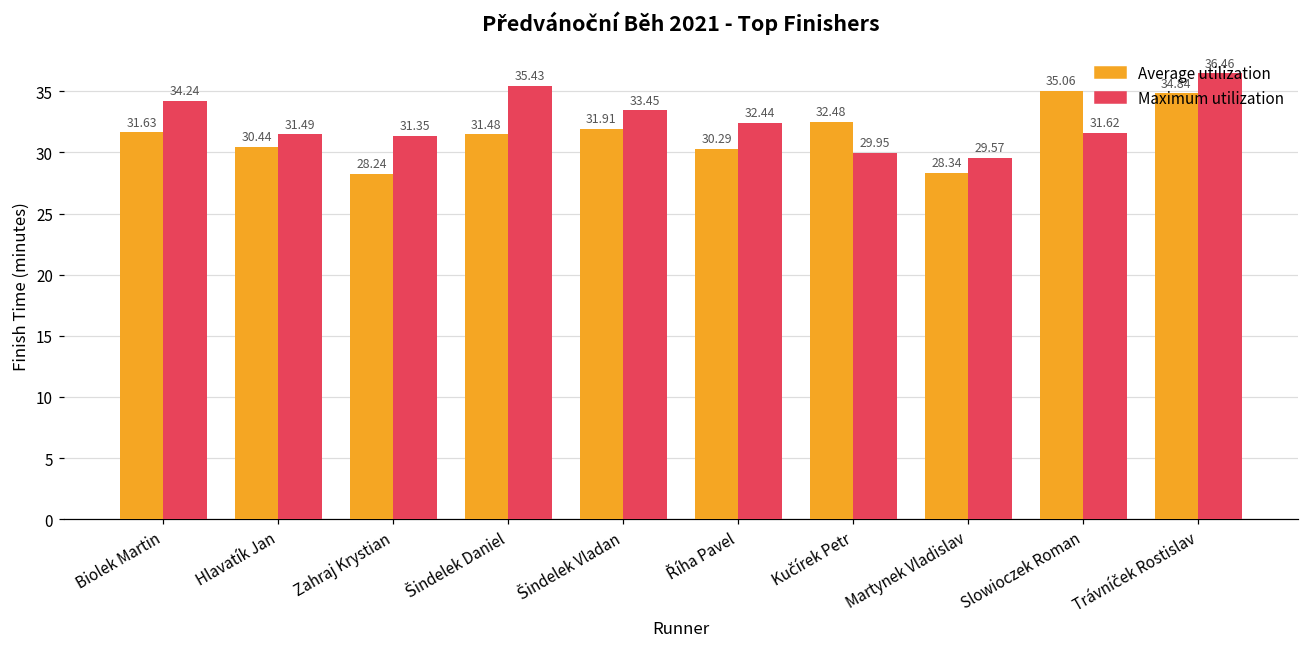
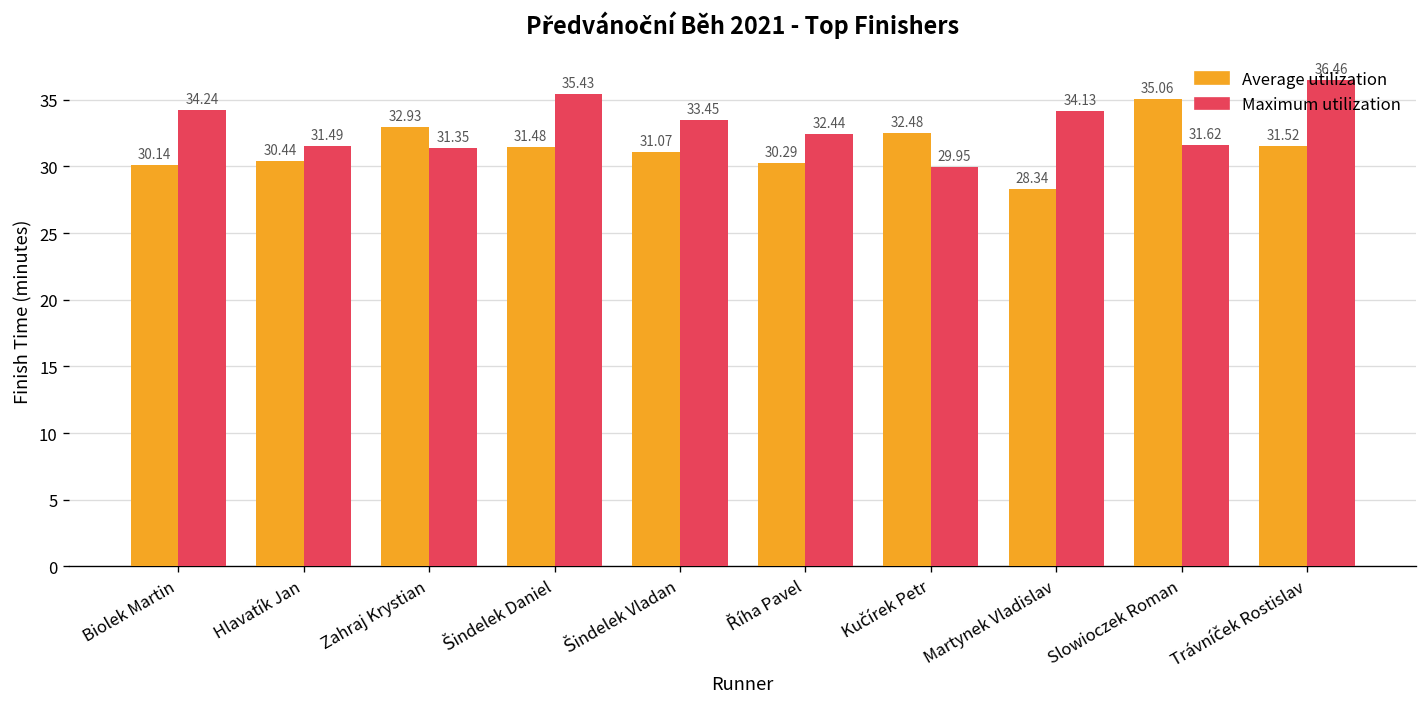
  {
    "Average utilization": {
-     "Biolek Martin": 31.63,
+     "Biolek Martin": 30.14,
      "Hlavatík Jan": 30.44,
-     "Zahraj Krystian": 28.24,
+     "Zahraj Krystian": 32.93,
      "Šindelek Daniel": 31.48,
-     "Šindelek Vladan": 31.91,
+     "Šindelek Vladan": 31.07,
      "Říha Pavel": 30.29,
      "Kučírek Petr": 32.48,
      "Martynek Vladislav": 28.34,
      "Slowioczek Roman": 35.06,
-     "Trávníček Rostislav": 34.84
+     "Trávníček Rostislav": 31.52
    },
    "Maximum utilization": {
      "Biolek Martin": 34.24,
      "Hlavatík Jan": 31.49,
      "Zahraj Krystian": 31.35,
      "Šindelek Daniel": 35.43,
      "Šindelek Vladan": 33.45,
      "Říha Pavel": 32.44,
      "Kučírek Petr": 29.95,
-     "Martynek Vladislav": 29.57,
+     "Martynek Vladislav": 34.13,
      "Slowioczek Roman": 31.62,
      "Trávníček Rostislav": 36.46
    }
  }
